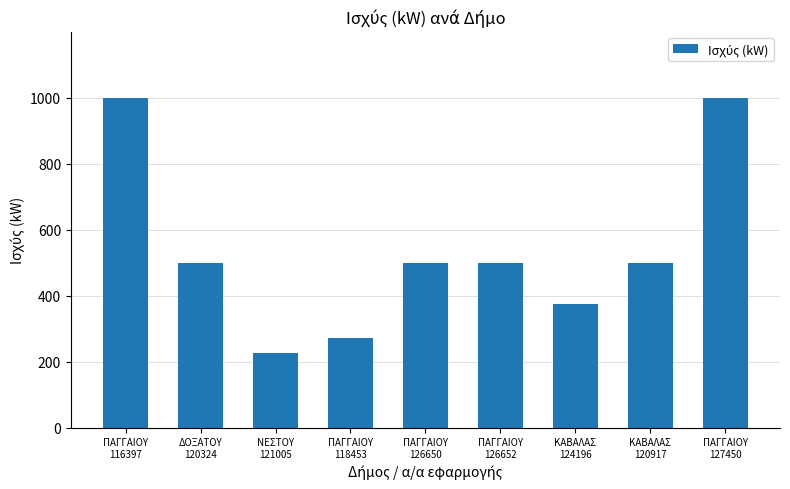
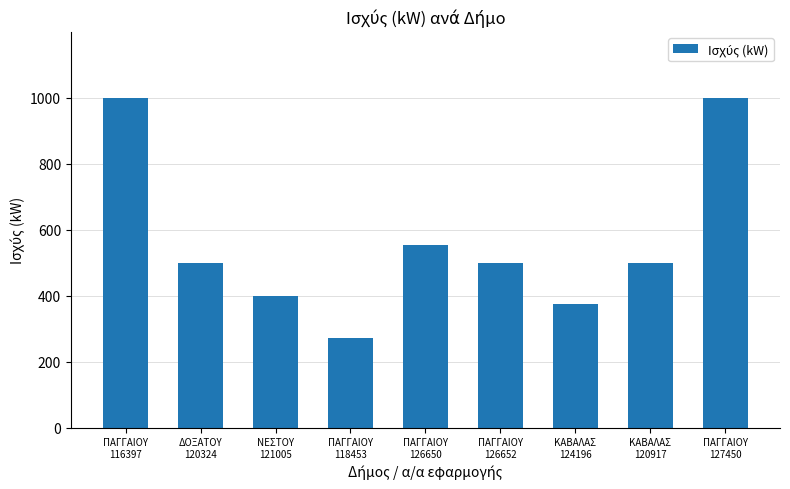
  {
    "ΠΑΓΓΑΙΟΥ 116397": 1000,
    "ΔΟΞΑΤΟΥ 120324": 500,
-   "ΝΕΣΤΟΥ 121005": 230,
+   "ΝΕΣΤΟΥ 121005": 400,
    "ΠΑΓΓΑΙΟΥ 118453": 270,
-   "ΠΑΓΓΑΙΟΥ 126650": 500,
+   "ΠΑΓΓΑΙΟΥ 126650": 550,
    "ΠΑΓΓΑΙΟΥ 126652": 500,
    "ΚΑΒΑΛΑΣ 124196": 370,
    "ΚΑΒΑΛΑΣ 120917": 500,
    "ΠΑΓΓΑΙΟΥ 127450": 1000
  }
